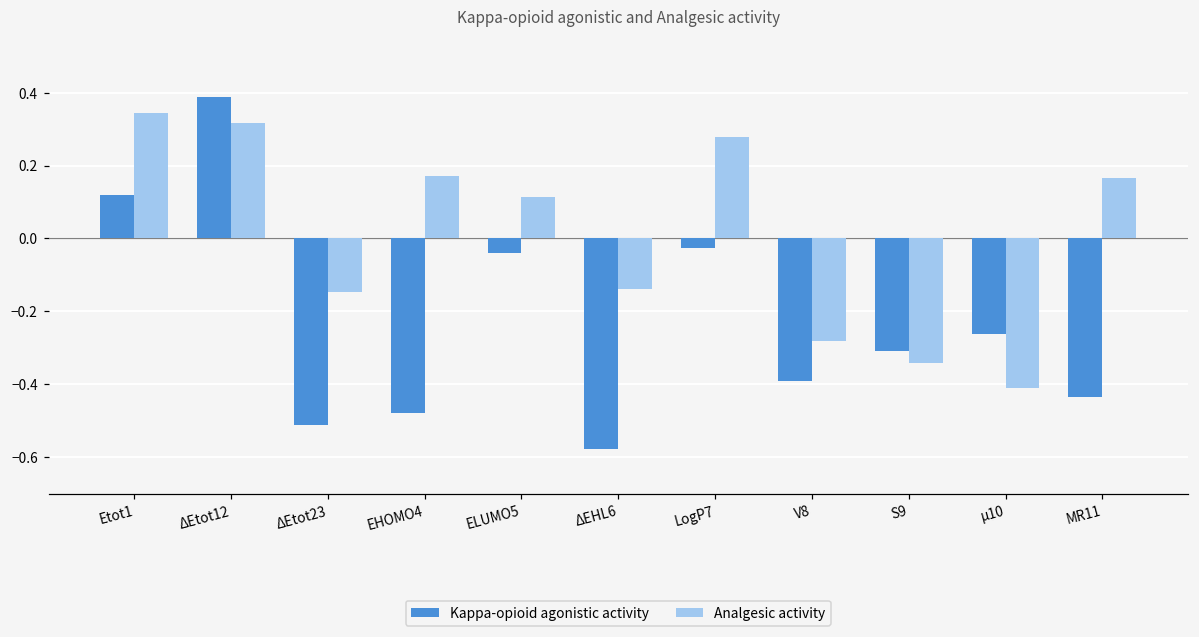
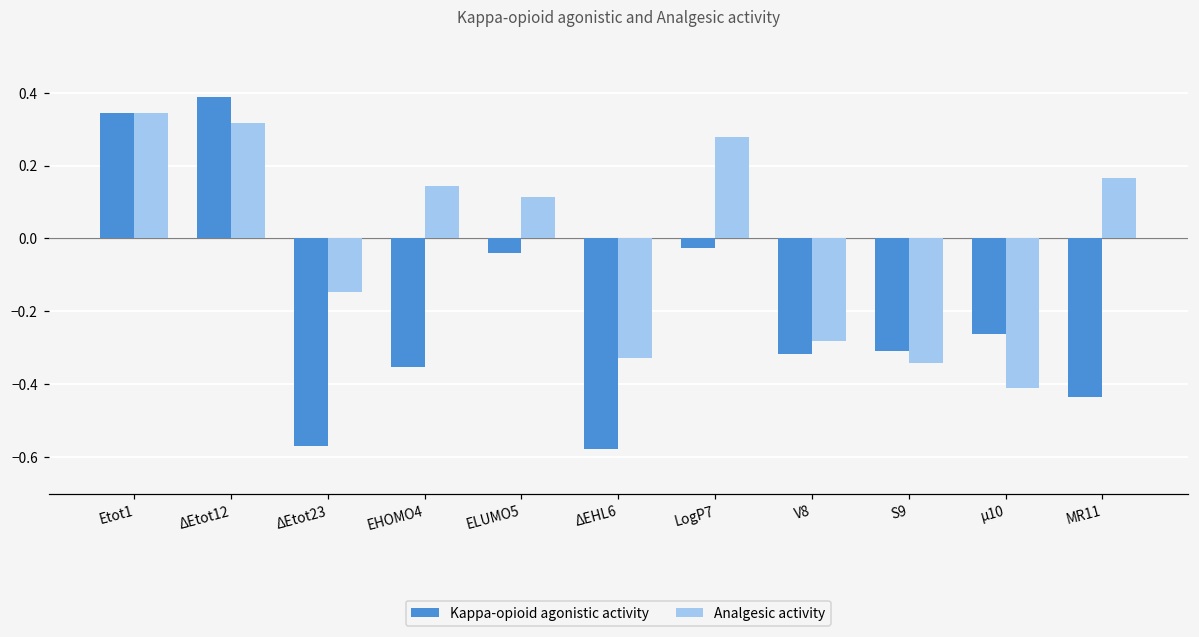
  {
    "Kappa-opioid agonistic activity": {
-     "Etot1": 0.12,
+     "Etot1": 0.34,
      "ΔEtot12": 0.39,
-     "ΔEtot23": -0.51,
-     "EHOMO4": -0.48,
+     "ΔEtot23": -0.57,
+     "EHOMO4": -0.35,
      "ELUMO5": -0.04,
      "ΔEHL6": -0.58,
      "LogP7": -0.03,
-     "V8": -0.39,
+     "V8": -0.32,
      "S9": -0.31,
      "μ10": -0.26,
      "MR11": -0.43
    },
    "Analgesic activity": {
      "Etot1": 0.35,
      "ΔEtot12": 0.32,
      "ΔEtot23": -0.15,
-     "EHOMO4": 0.17,
+     "EHOMO4": 0.14,
      "ELUMO5": 0.11,
-     "ΔEHL6": -0.14,
+     "ΔEHL6": -0.33,
      "LogP7": 0.28,
      "V8": -0.28,
      "S9": -0.34,
      "μ10": -0.41,
      "MR11": 0.17
    }
  }
